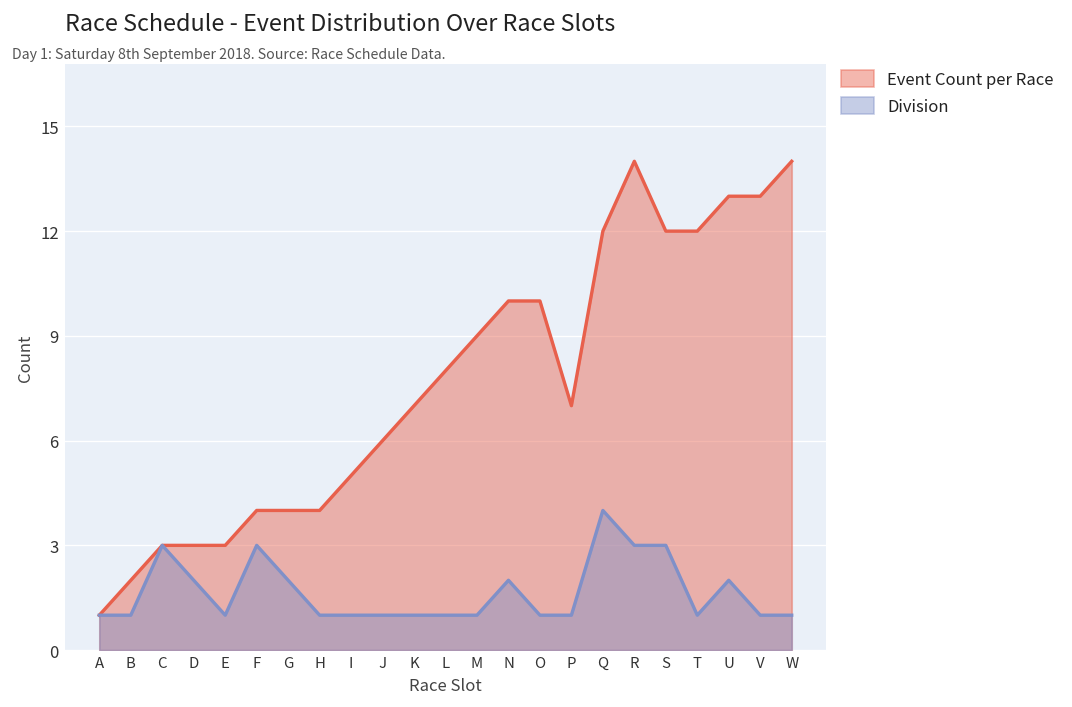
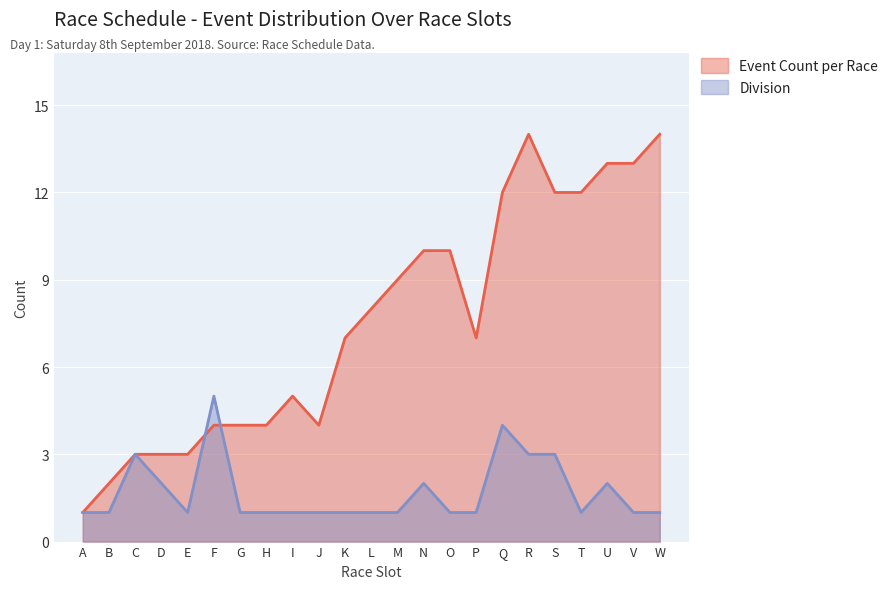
  {
    "Event Count per Race": {
      "B": 2,
      "D": 3,
      "E": 3,
      "F": 4,
      "G": 4,
      "H": 4,
      "I": 5,
-     "J": 6,
+     "J": 4,
      "K": 7,
      "L": 8,
      "M": 9,
      "N": 10,
      "O": 10,
      "P": 7,
      "Q": 12,
      "R": 14,
      "S": 12,
      "T": 12,
      "U": 13,
      "V": 13,
      "W": 14
    },
    "Division": {
      "B": 1,
      "D": 2,
      "E": 1,
-     "F": 3,
-     "G": 2,
+     "F": 5,
+     "G": 1,
      "H": 1,
      "I": 1,
      "J": 1,
      "K": 1,
      "L": 1,
      "M": 1,
      "N": 2,
      "O": 1,
      "P": 1,
      "Q": 4,
      "R": 3,
      "S": 3,
      "T": 1,
      "U": 2,
      "V": 1,
      "W": 1
    }
  }
